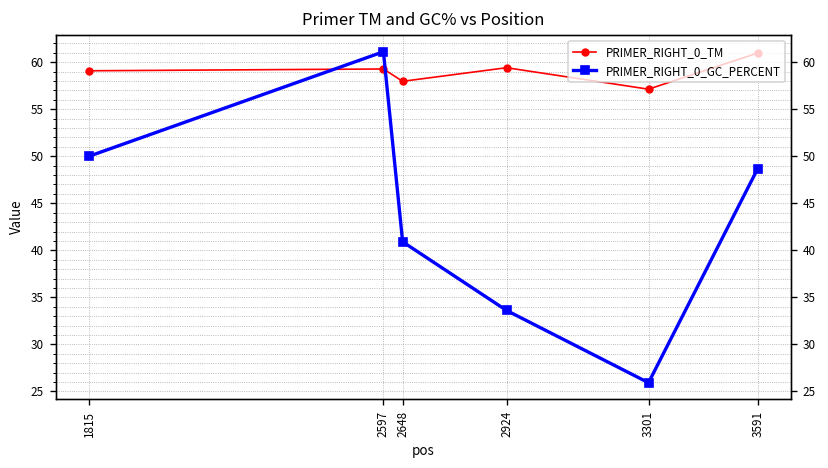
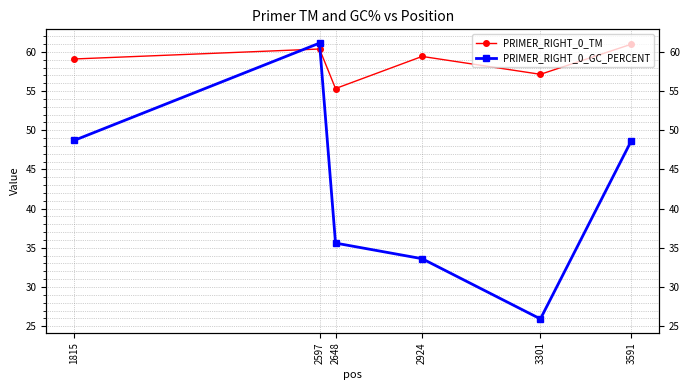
  {
    "PRIMER_RIGHT_0_TM": {
      "1815": 59,
-     "2597": 59,
-     "2648": 58,
+     "2597": 60,
+     "2648": 55,
      "2924": 59,
      "3301": 57
    },
    "PRIMER_RIGHT_0_GC_PERCENT": {
-     "1815": 50,
+     "1815": 49,
      "2597": 61,
-     "2648": 41,
+     "2648": 36,
      "2924": 34,
      "3301": 26,
      "3591": 49
    }
  }
